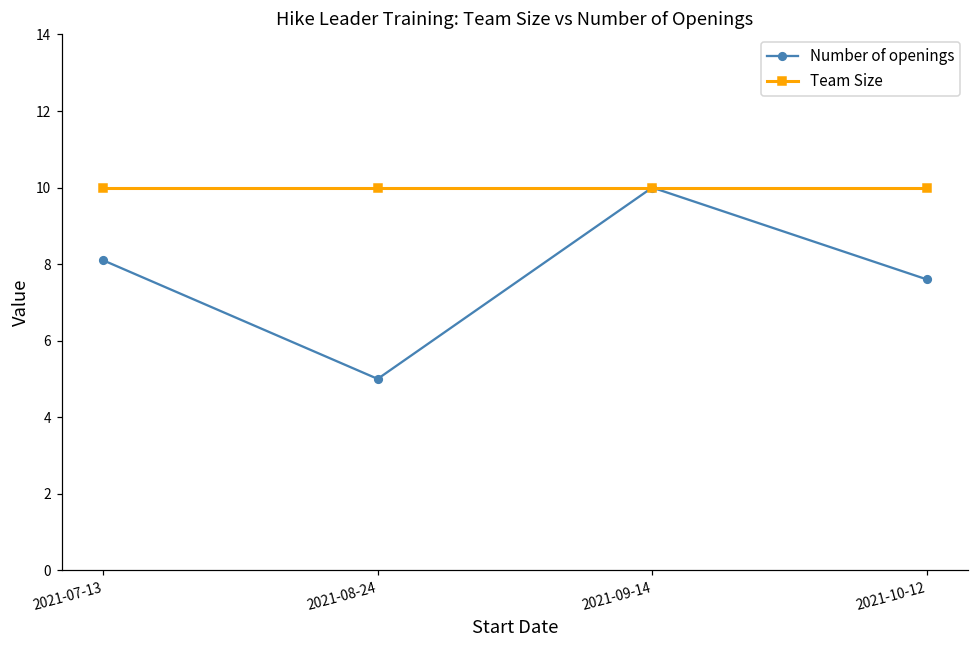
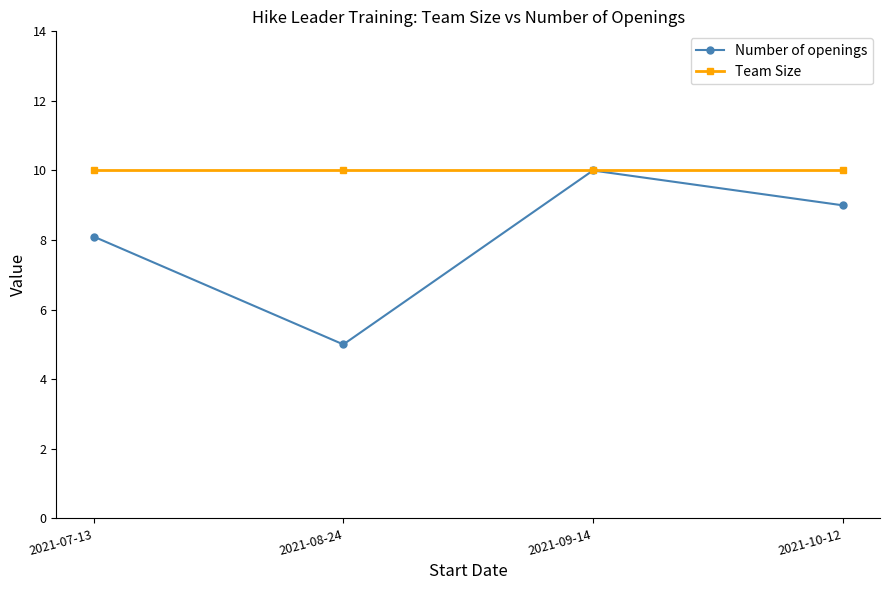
  {
    "Number of openings": {
      "2021-07-13": 8.1,
      "2021-08-24": 5.0,
-     "2021-10-12": 7.6
+     "2021-10-12": 9.0
    },
    "Team Size": {
      "2021-07-13": 10.0,
      "2021-08-24": 10.0,
      "2021-10-12": 10.0
    }
  }
